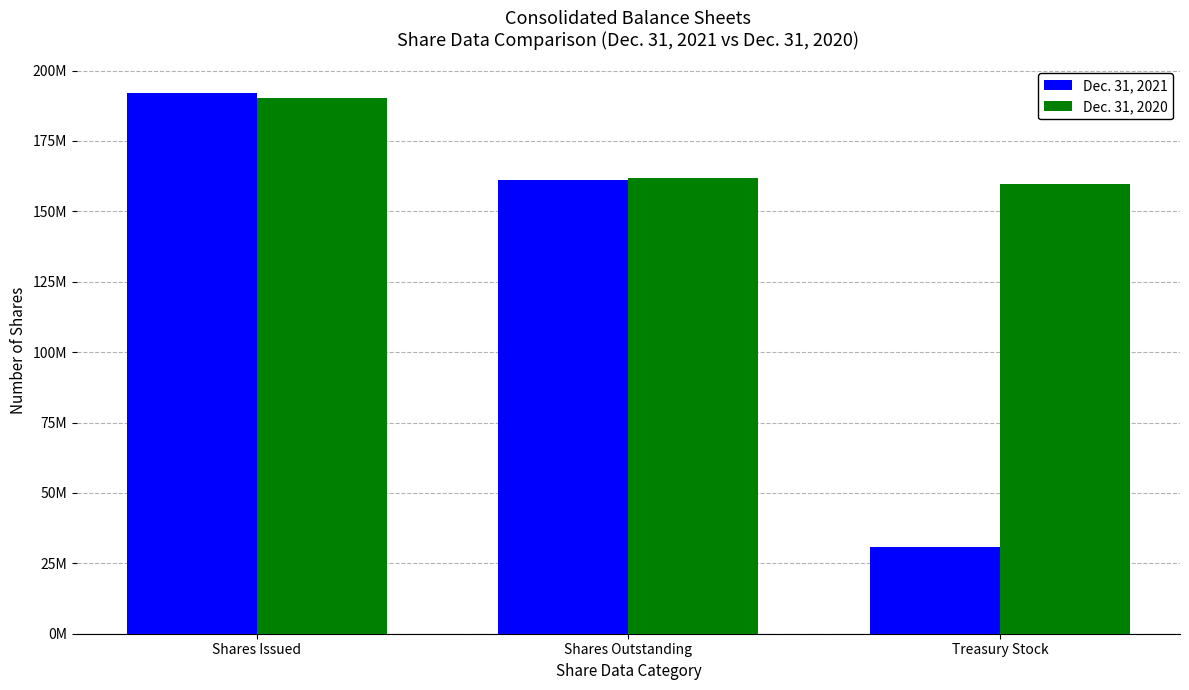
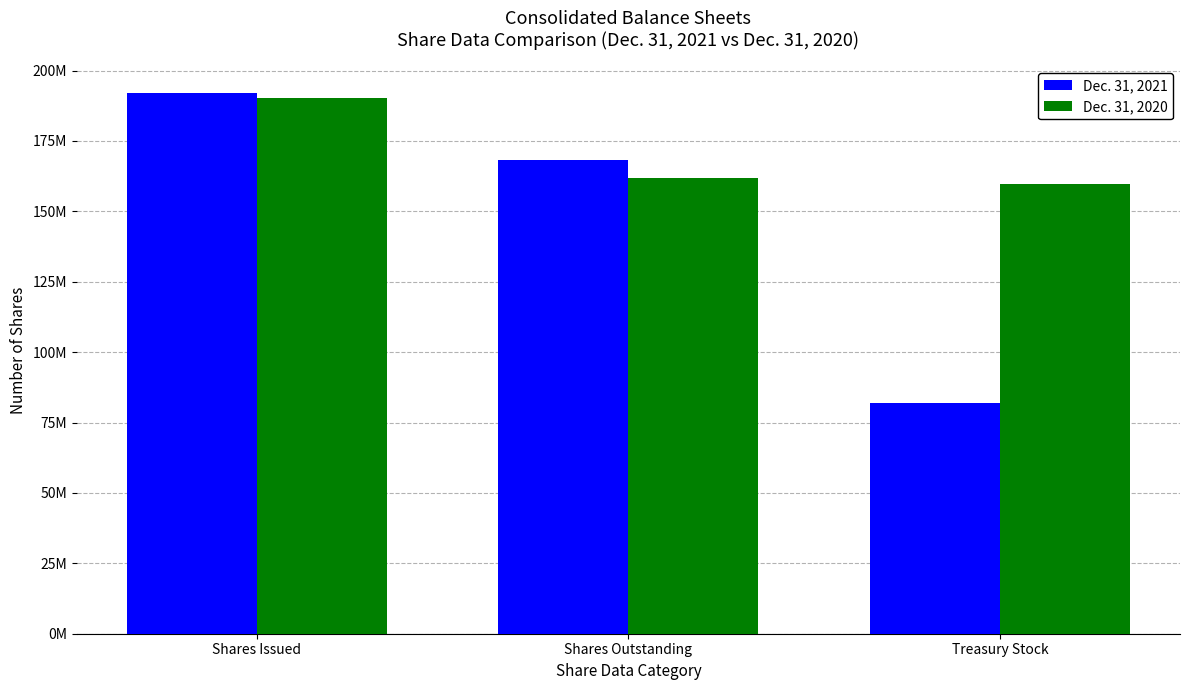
  {
    "Dec. 31, 2021": {
      "Shares Issued": 192000000,
-     "Shares Outstanding": 161000000,
-     "Treasury Stock": 31000000
+     "Shares Outstanding": 168000000,
+     "Treasury Stock": 82000000
    },
    "Dec. 31, 2020": {
      "Shares Issued": 190000000,
      "Shares Outstanding": 162000000,
      "Treasury Stock": 160000000
    }
  }
